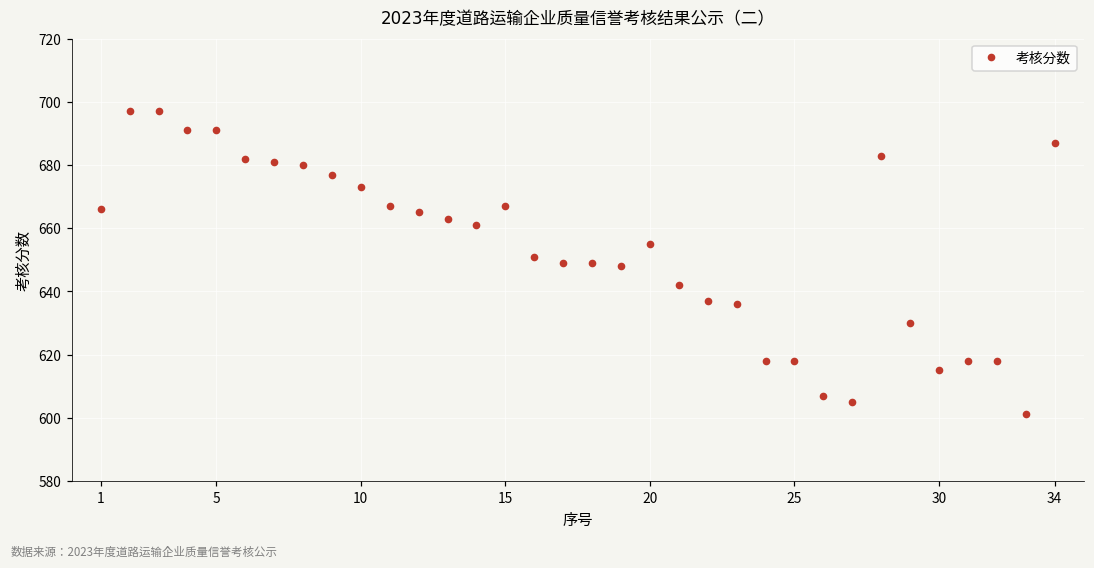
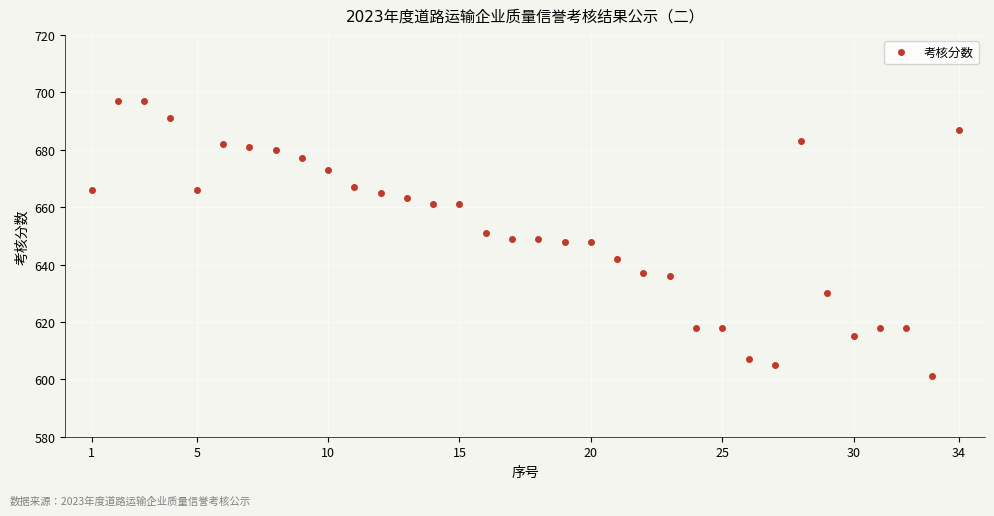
  {
    "1": 666,
-   "5": 691,
+   "5": 666,
    "10": 673,
-   "15": 667,
-   "20": 655,
+   "15": 661,
+   "20": 648,
    "25": 618,
    "30": 615,
    "34": 687
  }
